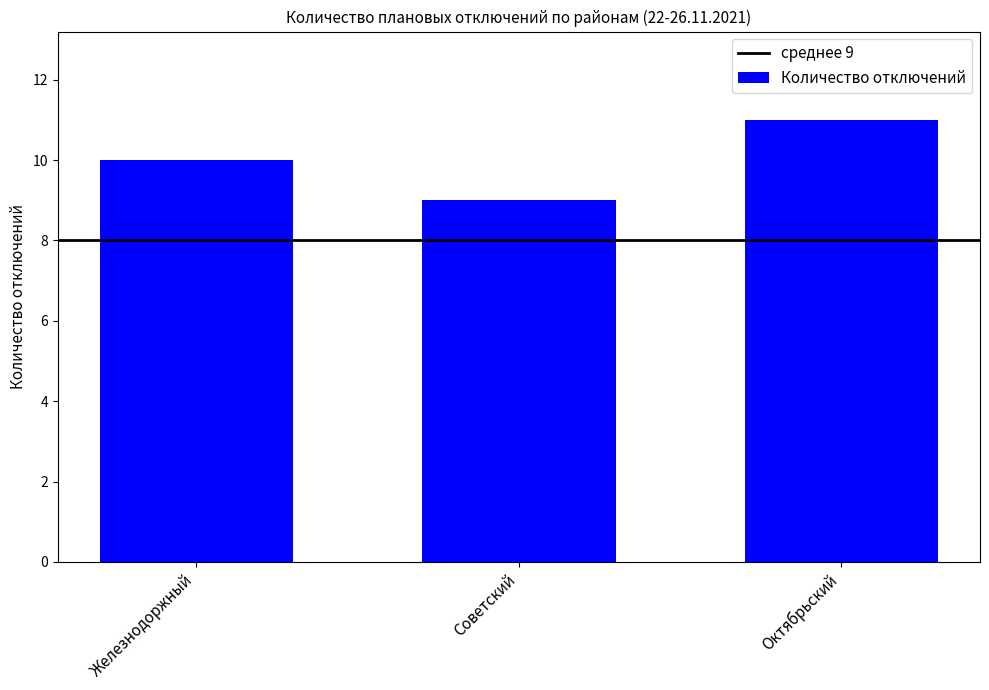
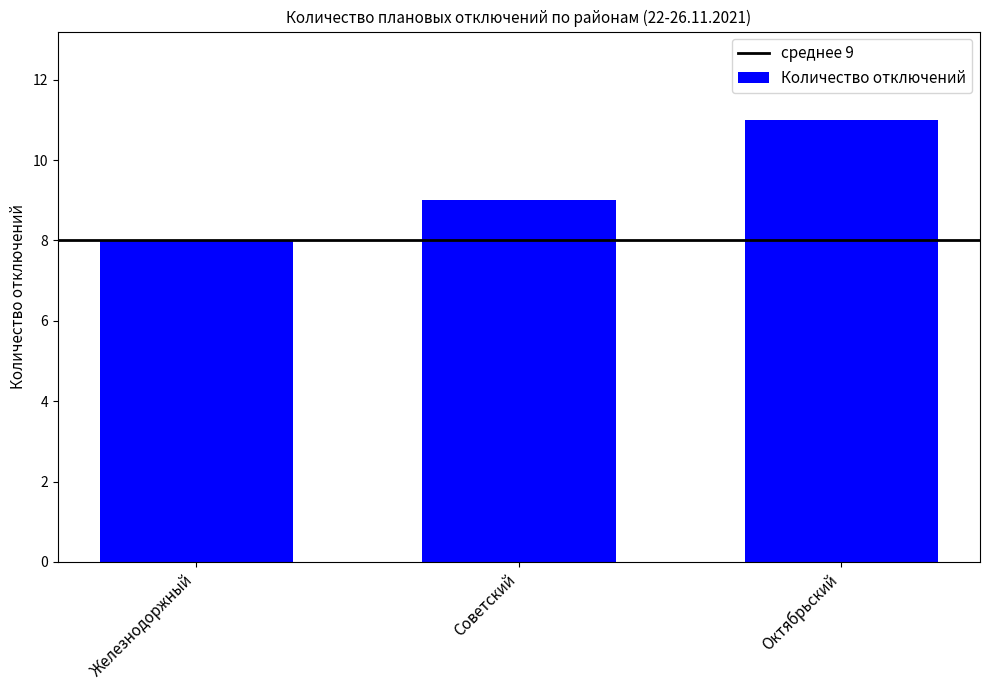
  {
-   "Железнодоржный": 10,
+   "Железнодоржный": 8,
    "Советский": 9,
    "Октябрьский": 11
  }
